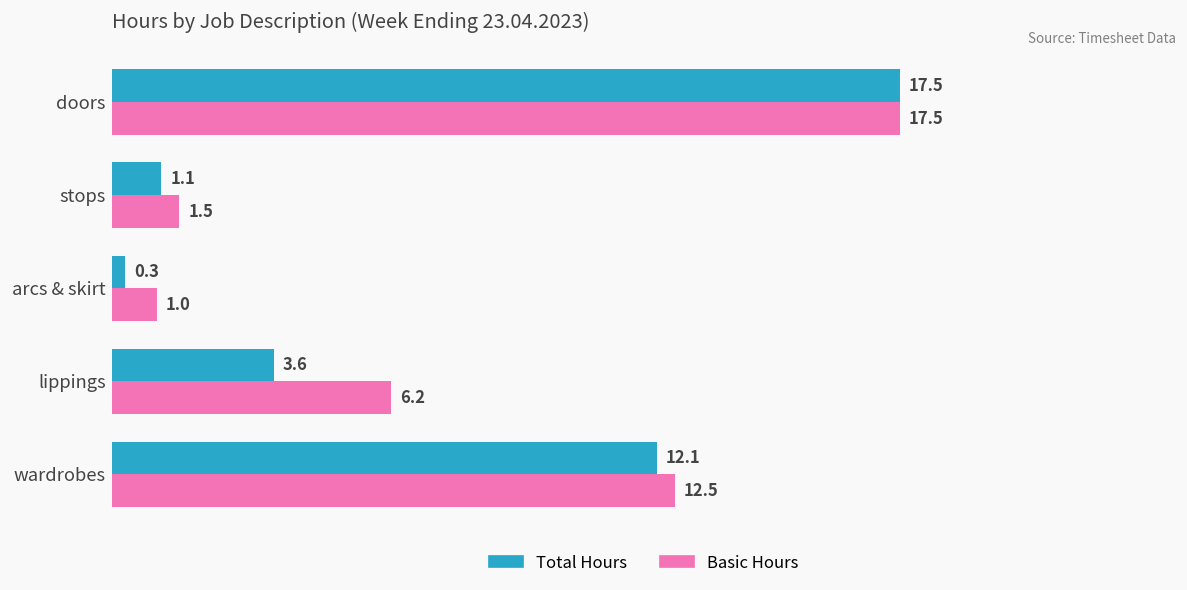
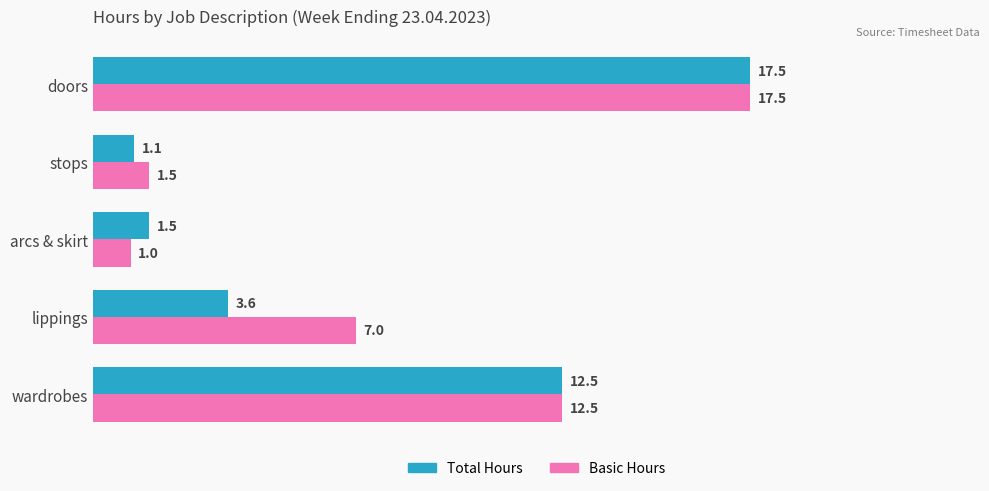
  {
    "Total Hours": {
      "doors": 17.5,
      "stops": 1.1,
-     "arcs & skirt": 0.3,
+     "arcs & skirt": 1.5,
      "lippings": 3.6,
-     "wardrobes": 12.1
+     "wardrobes": 12.5
    },
    "Basic Hours": {
      "doors": 17.5,
      "stops": 1.5,
      "arcs & skirt": 1.0,
-     "lippings": 6.2,
+     "lippings": 7.0,
      "wardrobes": 12.5
    }
  }
